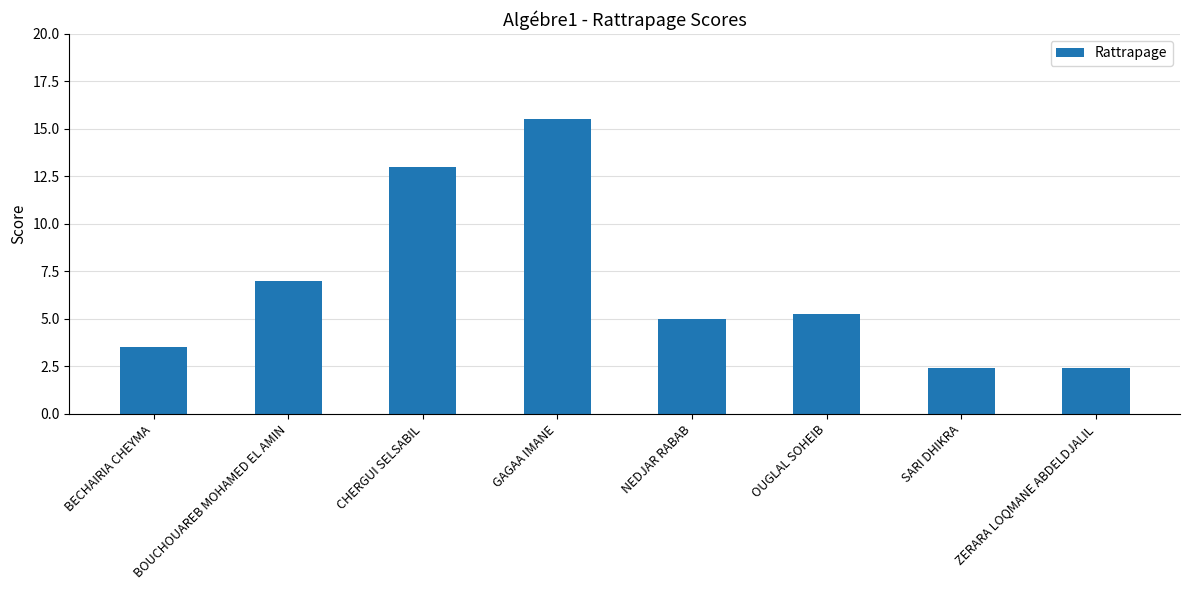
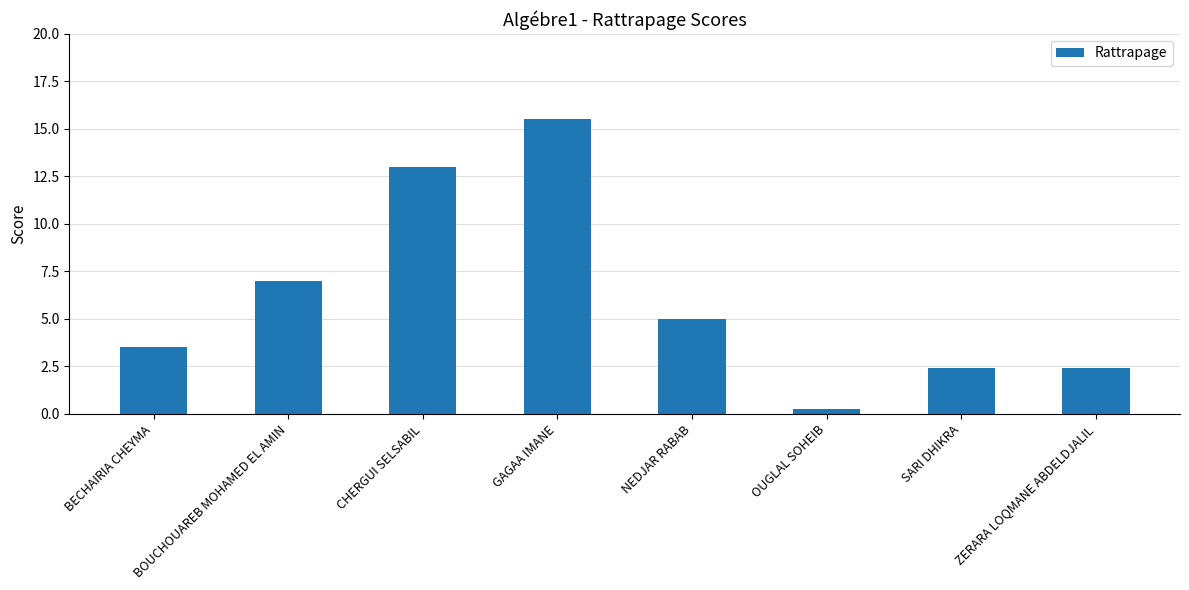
  {
    "BECHAIRIA CHEYMA": 3.5,
    "BOUCHOUAREB MOHAMED EL AMIN": 7.0,
    "CHERGUI SELSABIL": 13.0,
    "GAGAA IMANE": 15.5,
    "NEDJAR RABAB": 5.0,
-   "OUGLAL SOHEIB": 5.3,
+   "OUGLAL SOHEIB": 0.3,
    "SARI DHIKRA": 2.4,
    "ZERARA LOQMANE ABDELDJALIL": 2.4
  }
